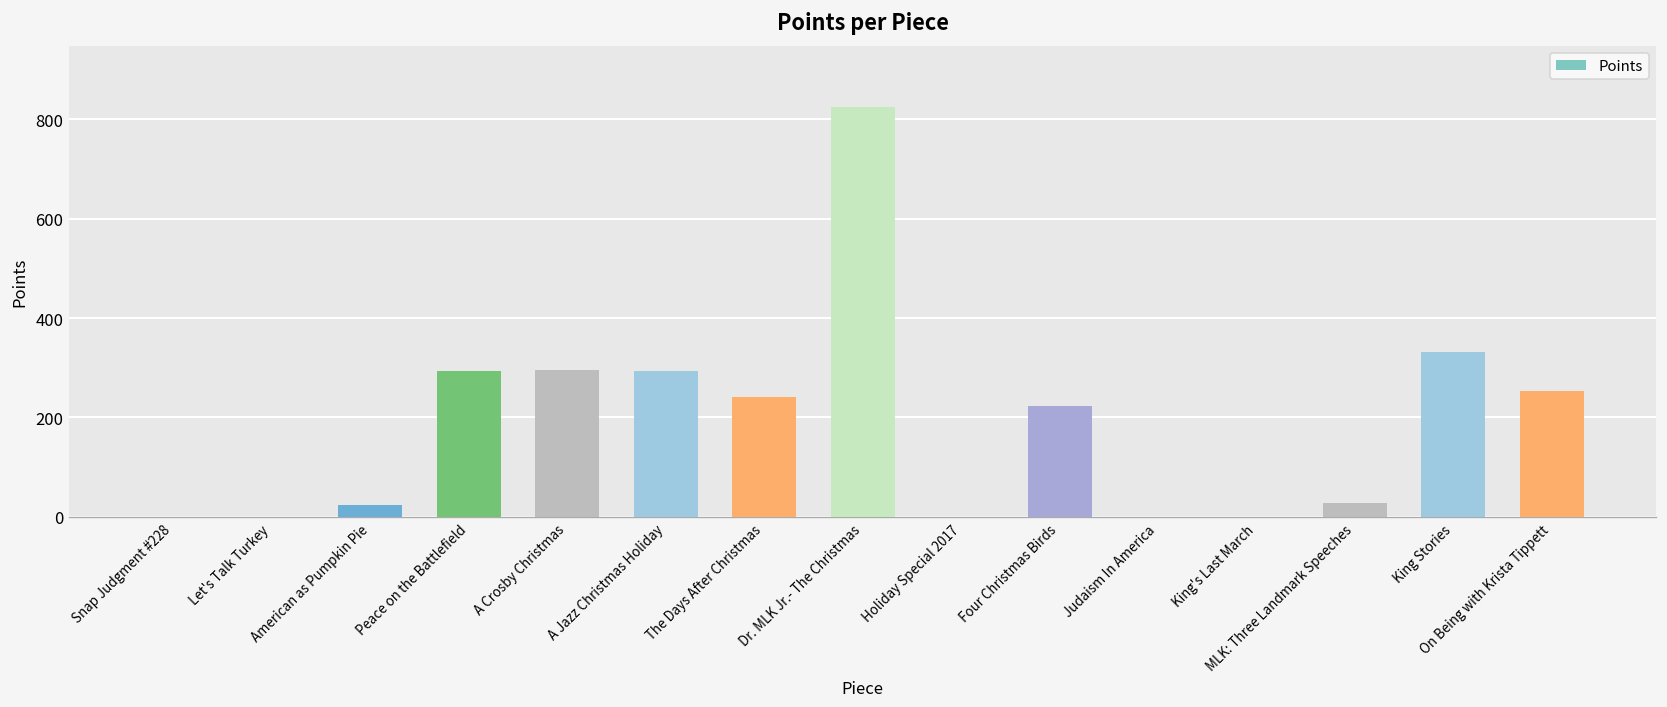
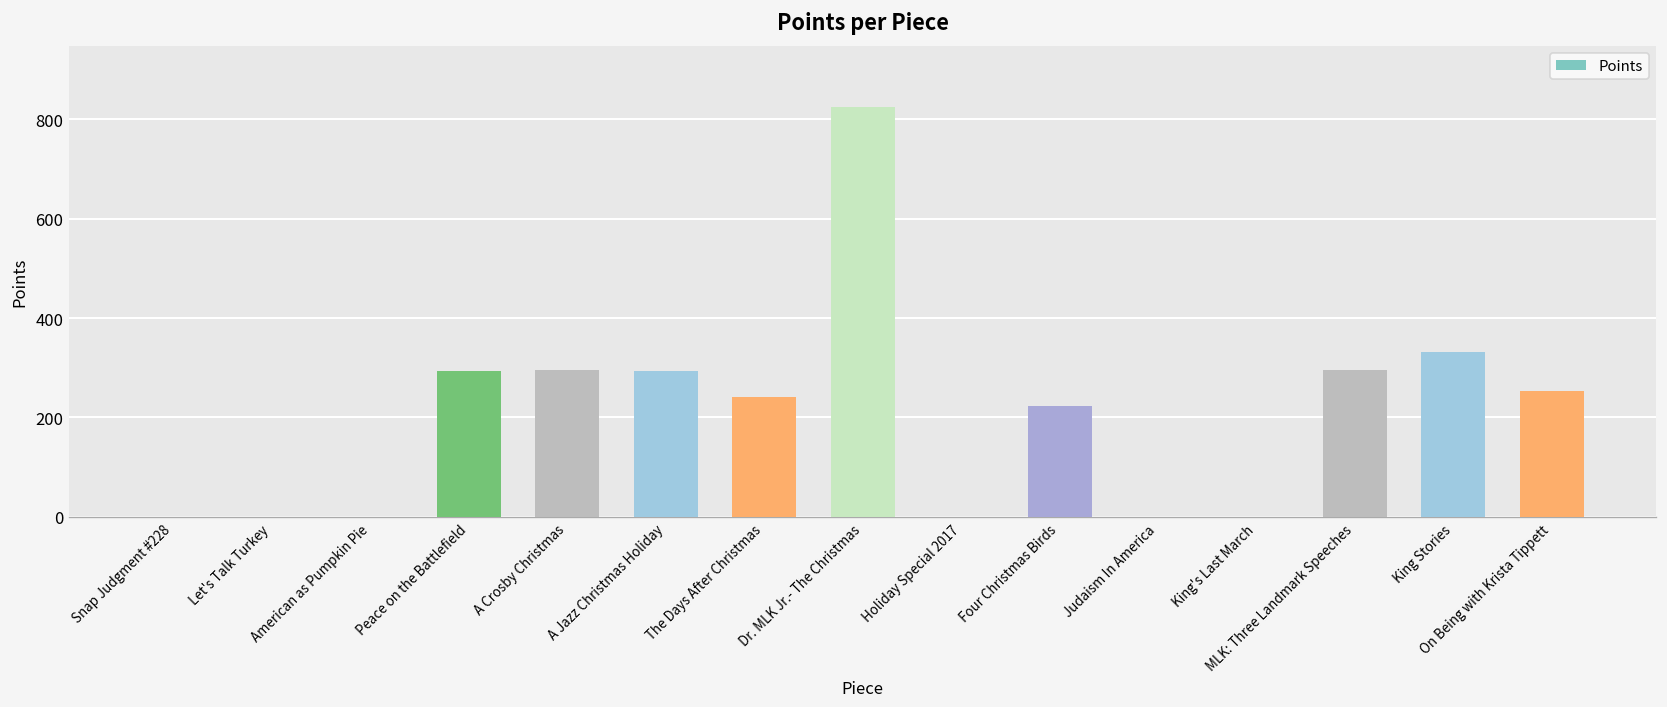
  {
    "Snap Judgment #228": 0,
    "Let's Talk Turkey": 0,
-   "American as Pumpkin Pie": 20,
+   "American as Pumpkin Pie": 0,
    "Peace on the Battlefield": 290,
    "A Crosby Christmas": 300,
    "A Jazz Christmas Holiday": 290,
    "The Days After Christmas": 240,
    "Dr. MLK Jr.- The Christmas": 830,
    "Holiday Special 2017": 0,
    "Four Christmas Birds": 220,
    "Judaism In America": 0,
    "King's Last March": 0,
-   "MLK: Three Landmark Speeches": 30,
+   "MLK: Three Landmark Speeches": 300,
    "King Stories": 330,
    "On Being with Krista Tippett": 250
  }
